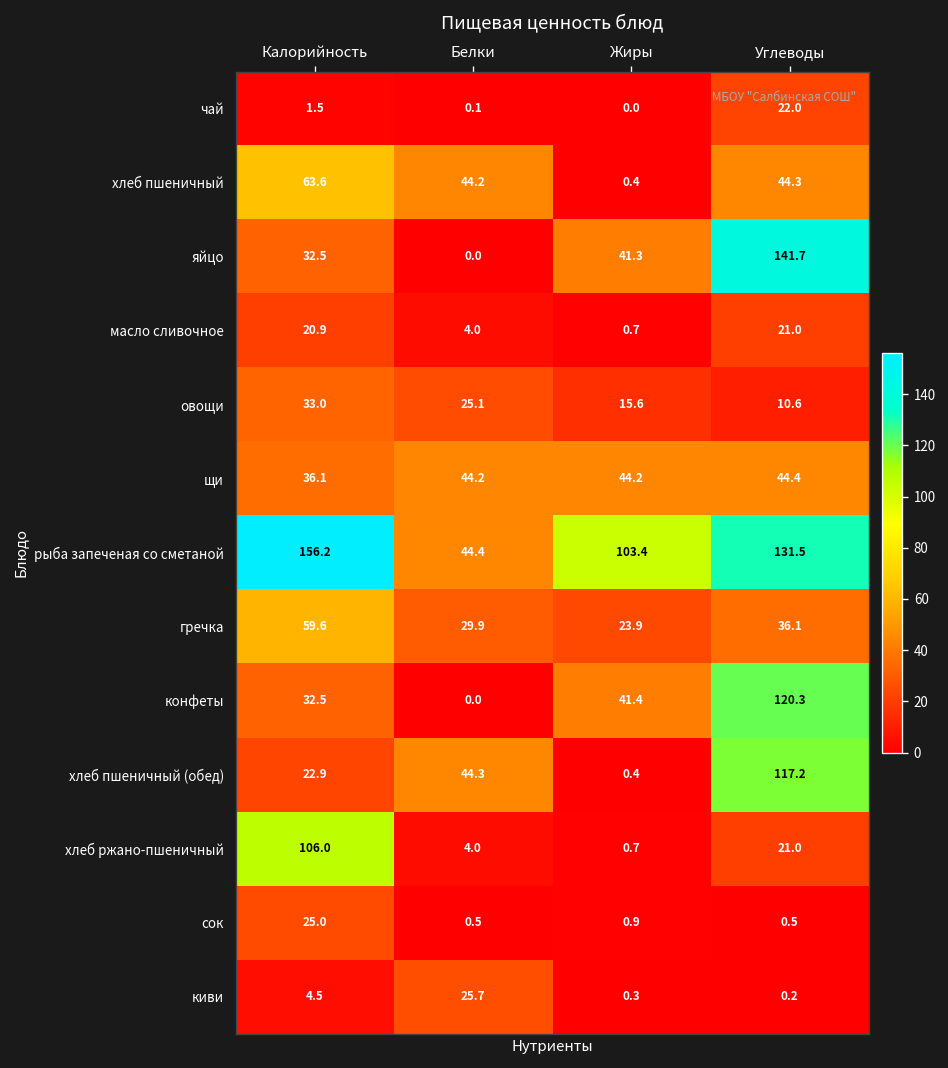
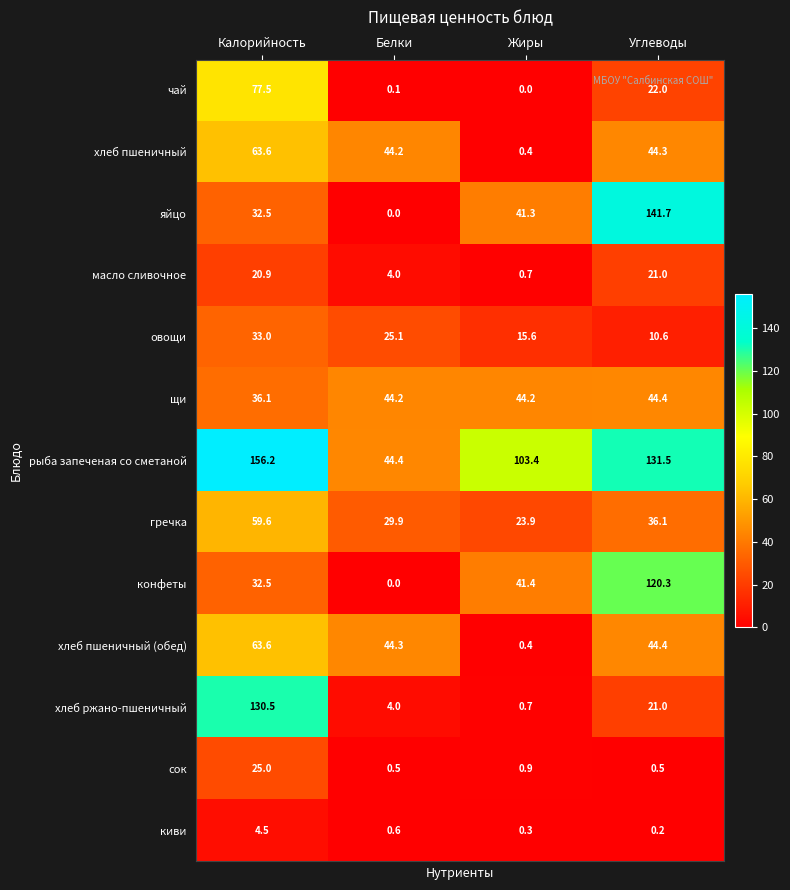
  {
    "чай": {
-     "Калорийность": 1.5,
+     "Калорийность": 77.5,
      "Белки": 0.1,
      "Жиры": 0.0
    },
    "хлеб пшеничный": {
      "Калорийность": 63.6,
      "Белки": 44.2,
      "Жиры": 0.4,
      "Углеводы": 44.3
    },
    "яйцо": {
      "Калорийность": 32.5,
      "Белки": 0.0,
      "Жиры": 41.3,
      "Углеводы": 141.7
    },
    "масло сливочное": {
      "Калорийность": 20.9,
      "Белки": 4.0,
      "Жиры": 0.7,
      "Углеводы": 21.0
    },
    "овощи": {
      "Калорийность": 33.0,
      "Белки": 25.1,
      "Жиры": 15.6,
      "Углеводы": 10.6
    },
    "щи": {
      "Калорийность": 36.1,
      "Белки": 44.2,
      "Жиры": 44.2,
      "Углеводы": 44.4
    },
    "рыба запеченая со сметаной": {
      "Калорийность": 156.2,
      "Белки": 44.4,
      "Жиры": 103.4,
      "Углеводы": 131.5
    },
    "гречка": {
      "Калорийность": 59.6,
      "Белки": 29.9,
      "Жиры": 23.9,
      "Углеводы": 36.1
    },
    "конфеты": {
      "Калорийность": 32.5,
      "Белки": 0.0,
      "Жиры": 41.4,
      "Углеводы": 120.3
    },
    "хлеб пшеничный (обед)": {
-     "Калорийность": 22.9,
+     "Калорийность": 63.6,
      "Белки": 44.3,
      "Жиры": 0.4,
-     "Углеводы": 117.2
+     "Углеводы": 44.4
    },
    "хлеб ржано-пшеничный": {
-     "Калорийность": 106.0,
+     "Калорийность": 130.5,
      "Белки": 4.0,
      "Жиры": 0.7,
      "Углеводы": 21.0
    },
    "сок": {
      "Калорийность": 25.0,
      "Белки": 0.5,
      "Жиры": 0.9,
      "Углеводы": 0.5
    },
    "киви": {
      "Калорийность": 4.5,
-     "Белки": 25.7,
+     "Белки": 0.6,
      "Жиры": 0.3,
      "Углеводы": 0.2
    }
  }
